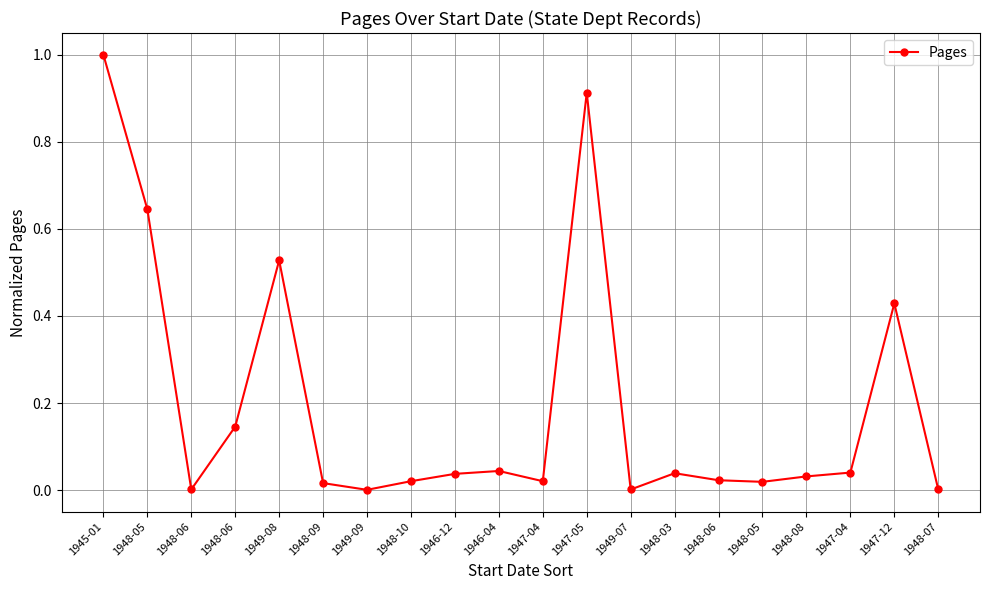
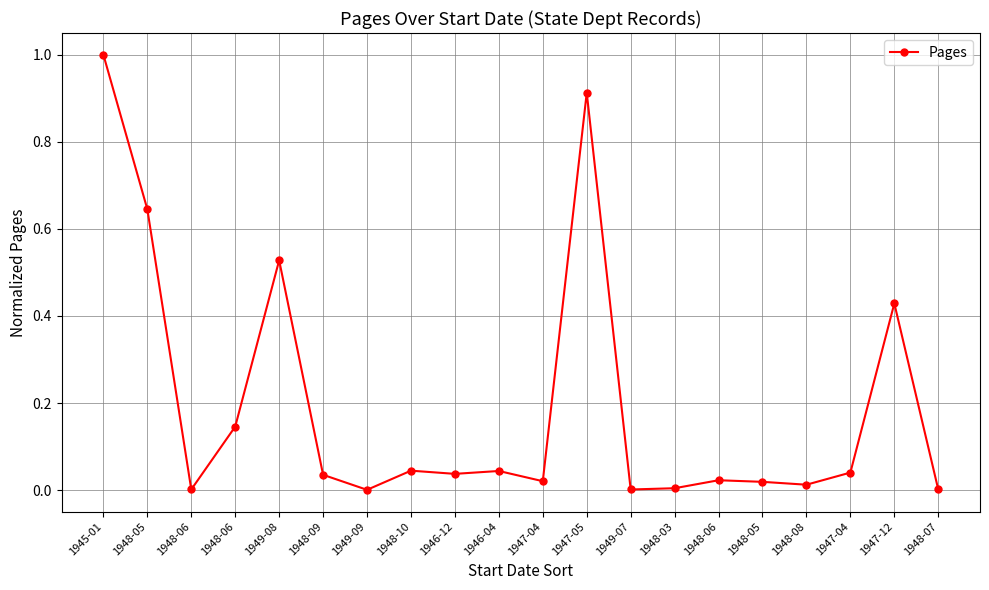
  {
    "1945-01": 1.00,
    "1949-08": 0.53,
-   "1948-09": 0.02,
+   "1948-09": 0.04,
    "1949-09": 0.00,
-   "1948-10": 0.02,
+   "1948-10": 0.04,
    "1946-12": 0.04,
    "1946-04": 0.04,
    "1947-05": 0.91,
    "1949-07": 0.00,
-   "1948-03": 0.04,
-   "1948-08": 0.03,
+   "1948-03": 0.00,
+   "1948-08": 0.01,
    "1947-12": 0.43,
    "1948-07": 0.00
  }
